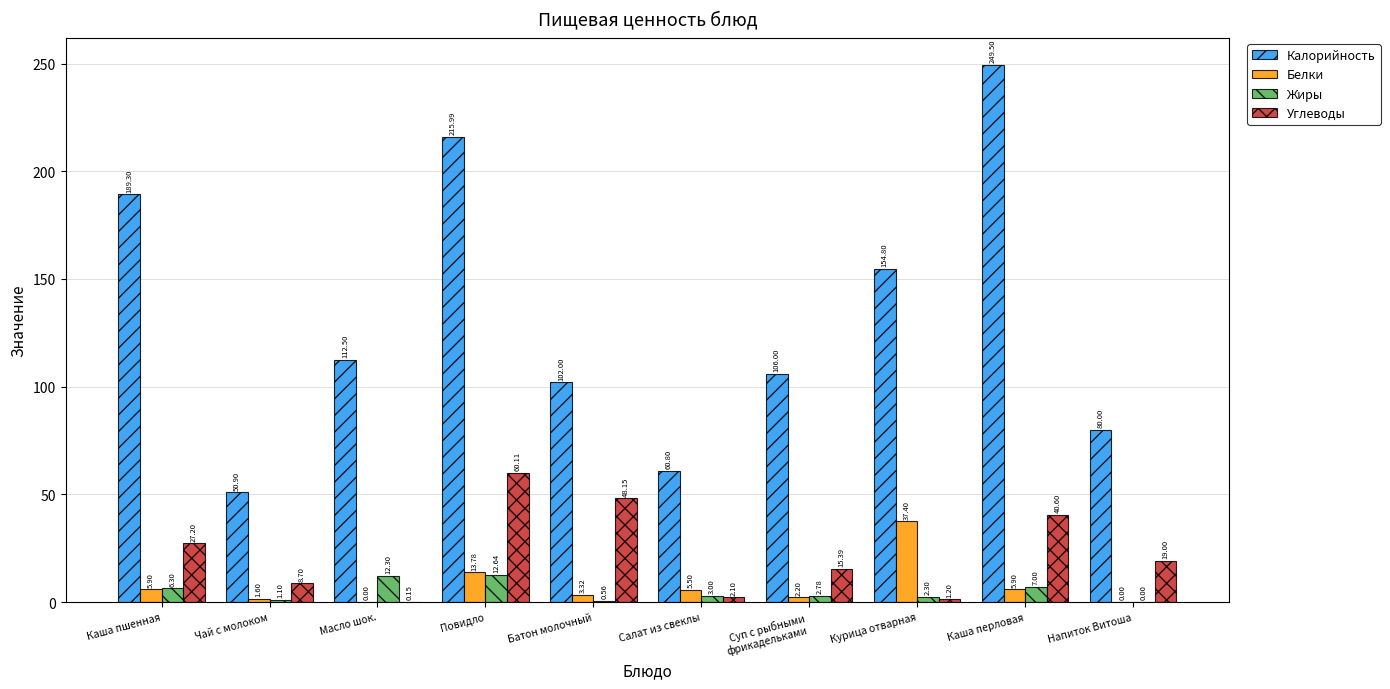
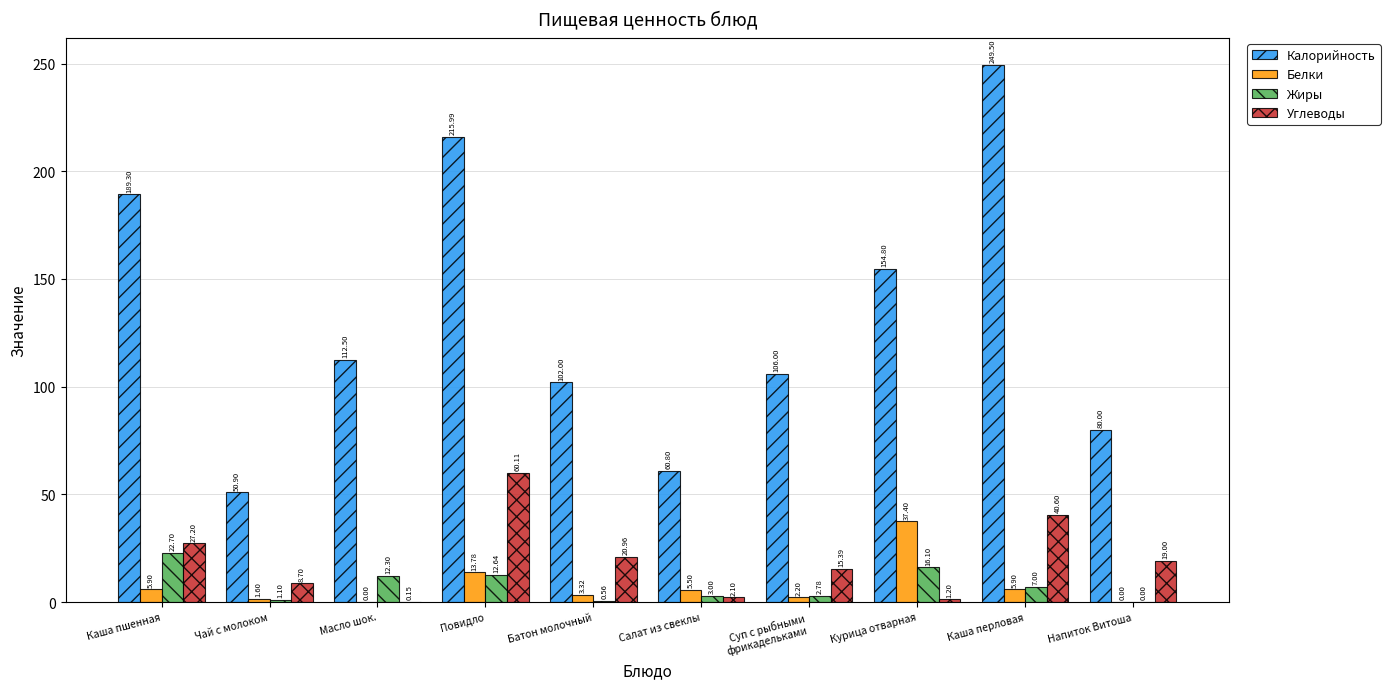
  {
    "Калорийность": {
      "Каша пшенная": 189.30,
      "Чай с молоком": 50.90,
      "Масло шок.": 112.50,
      "Повидло": 215.99,
      "Батон молочный": 102.00,
      "Салат из свеклы": 60.80,
      "Суп с рыбными фрикадельками": 106.00,
      "Курица отварная": 154.80,
      "Каша перловая": 249.50,
      "Напиток Витоша": 80.00
    },
    "Белки": {
      "Каша пшенная": 5.90,
      "Чай с молоком": 1.60,
      "Масло шок.": 0.00,
      "Повидло": 13.78,
      "Батон молочный": 3.32,
      "Салат из свеклы": 5.50,
      "Суп с рыбными фрикадельками": 2.20,
      "Курица отварная": 37.40,
      "Каша перловая": 5.90,
      "Напиток Витоша": 0.00
    },
    "Жиры": {
-     "Каша пшенная": 6.30,
+     "Каша пшенная": 22.70,
      "Чай с молоком": 1.10,
      "Масло шок.": 12.30,
      "Повидло": 12.64,
      "Батон молочный": 0.56,
      "Салат из свеклы": 3.00,
      "Суп с рыбными фрикадельками": 2.78,
-     "Курица отварная": 2.30,
+     "Курица отварная": 16.10,
      "Каша перловая": 7.00,
      "Напиток Витоша": 0.00
    },
    "Углеводы": {
      "Каша пшенная": 27.20,
      "Чай с молоком": 8.70,
      "Масло шок.": 0.15,
      "Повидло": 60.11,
-     "Батон молочный": 48.15,
+     "Батон молочный": 20.96,
      "Салат из свеклы": 2.10,
      "Суп с рыбными фрикадельками": 15.39,
      "Курица отварная": 1.20,
      "Каша перловая": 40.60,
      "Напиток Витоша": 19.00
    }
  }
